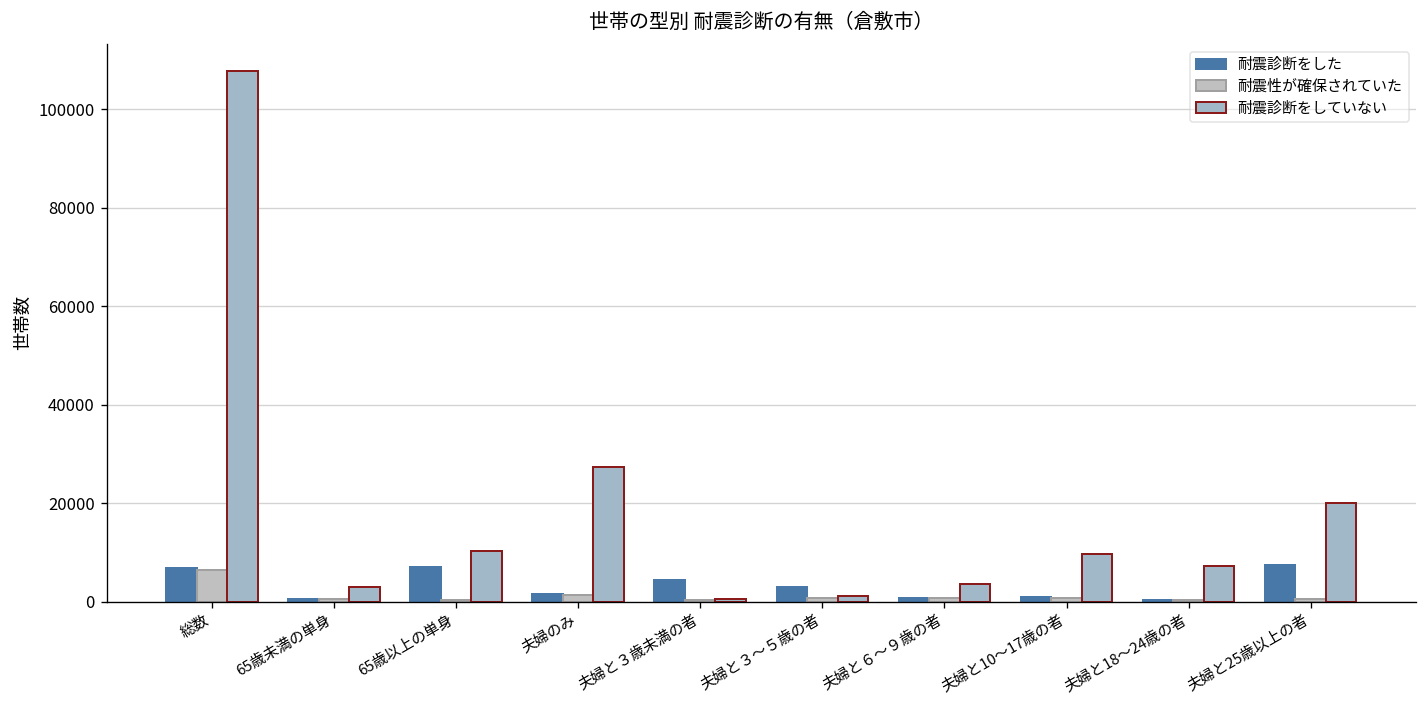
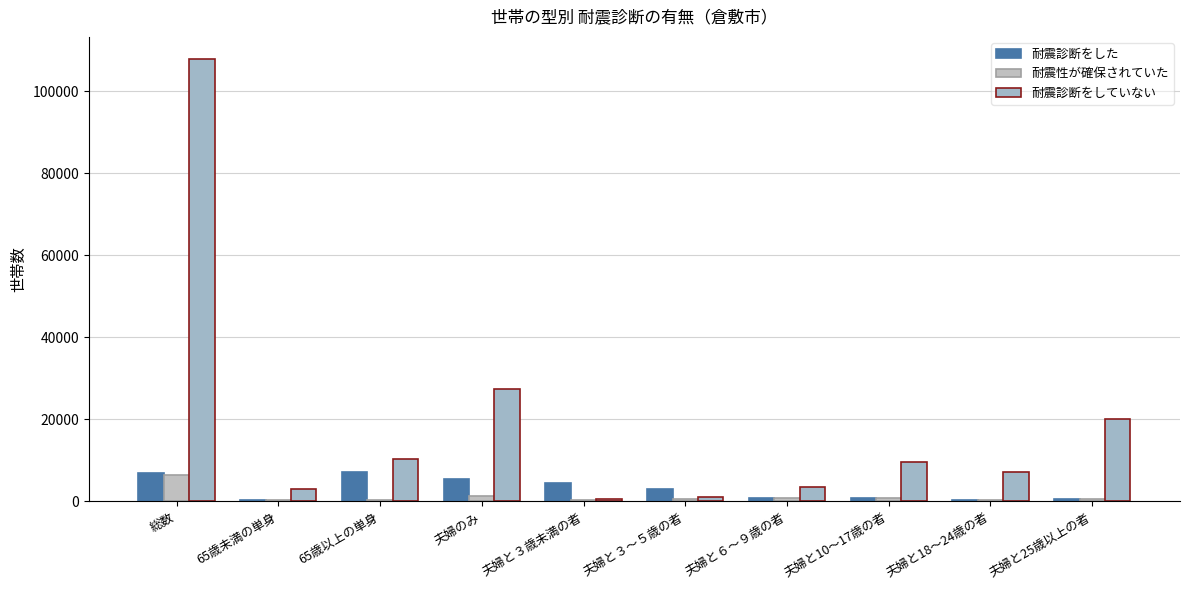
  {
    "耐震診断をした": {
      "総数": 7000,
      "65歳以上の単身": 7000,
-     "夫婦のみ": 2000,
+     "夫婦のみ": 5000,
      "夫婦と３歳未満の者": 4000,
      "夫婦と３～５歳の者": 3000,
      "夫婦と６～９歳の者": 1000,
      "夫婦と10～17歳の者": 1000,
-     "夫婦と25歳以上の者": 7000
+     "夫婦と25歳以上の者": 0
    }
  }
